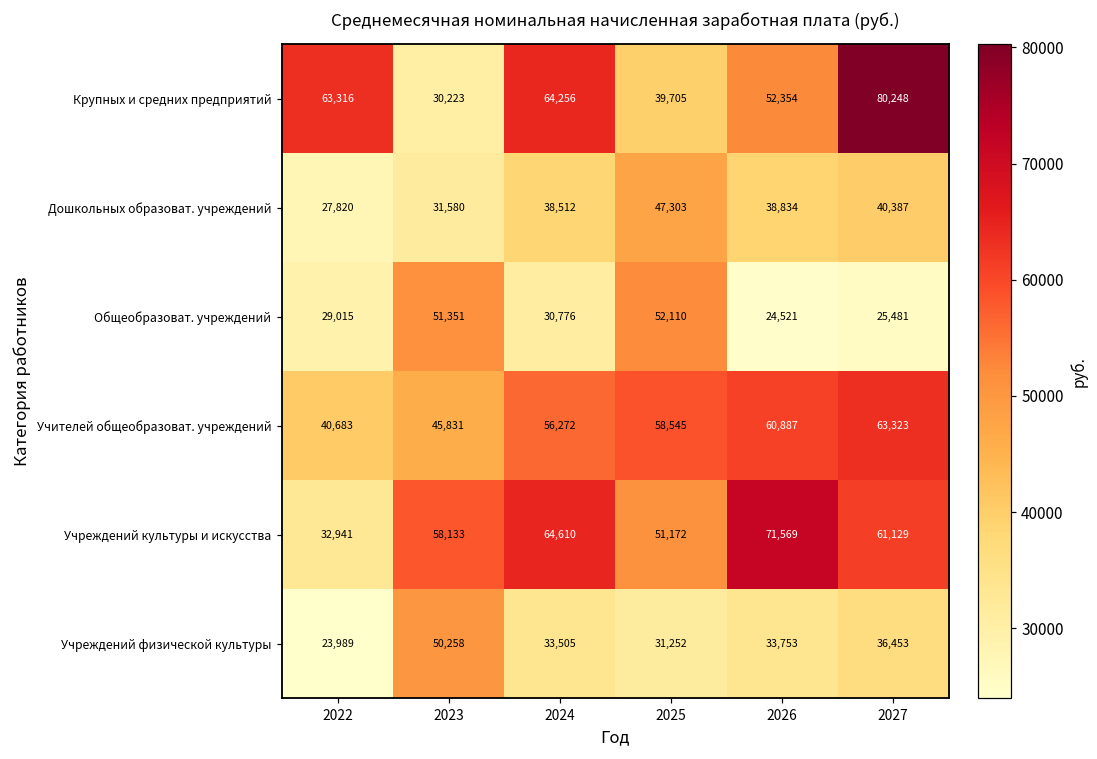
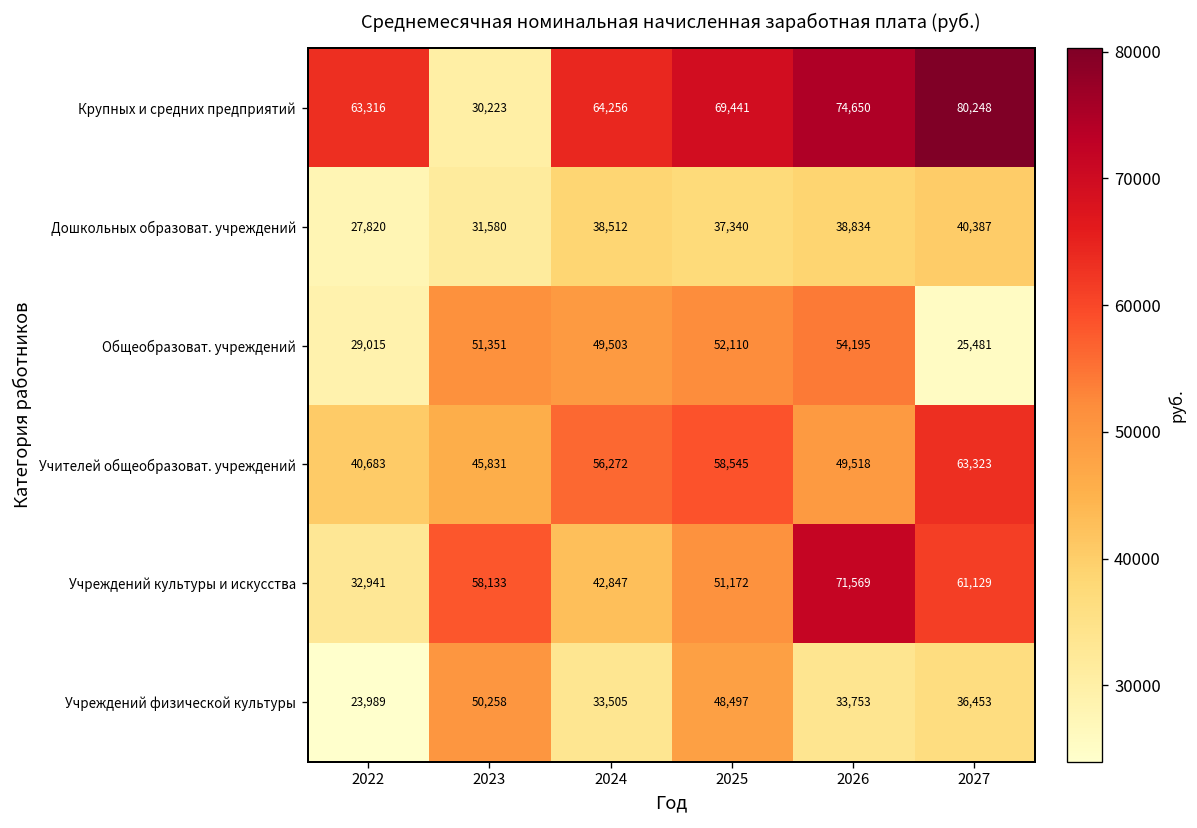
  {
    "Крупных и средних предприятий": {
      "2022": "63,316",
      "2023": "30,223",
      "2024": "64,256",
-     "2025": "39,705",
-     "2026": "52,354",
+     "2025": "69,441",
+     "2026": "74,650",
      "2027": "80,248"
    },
    "Дошкольных образоват. учреждений": {
      "2022": "27,820",
      "2023": "31,580",
      "2024": "38,512",
-     "2025": "47,303",
+     "2025": "37,340",
      "2026": "38,834",
      "2027": "40,387"
    },
    "Общеобразоват. учреждений": {
      "2022": "29,015",
      "2023": "51,351",
-     "2024": "30,776",
+     "2024": "49,503",
      "2025": "52,110",
-     "2026": "24,521",
+     "2026": "54,195",
      "2027": "25,481"
    },
    "Учителей общеобразоват. учреждений": {
      "2022": "40,683",
      "2023": "45,831",
      "2024": "56,272",
      "2025": "58,545",
-     "2026": "60,887",
+     "2026": "49,518",
      "2027": "63,323"
    },
    "Учреждений культуры и искусства": {
      "2022": "32,941",
      "2023": "58,133",
-     "2024": "64,610",
+     "2024": "42,847",
      "2025": "51,172",
      "2026": "71,569",
      "2027": "61,129"
    },
    "Учреждений физической культуры": {
      "2022": "23,989",
      "2023": "50,258",
      "2024": "33,505",
-     "2025": "31,252",
+     "2025": "48,497",
      "2026": "33,753",
      "2027": "36,453"
    }
  }
